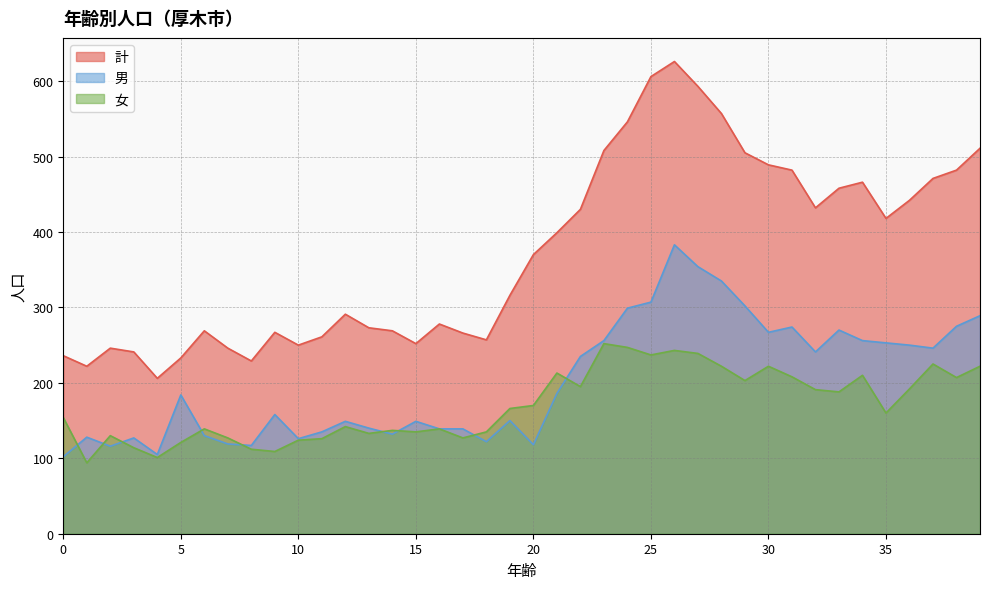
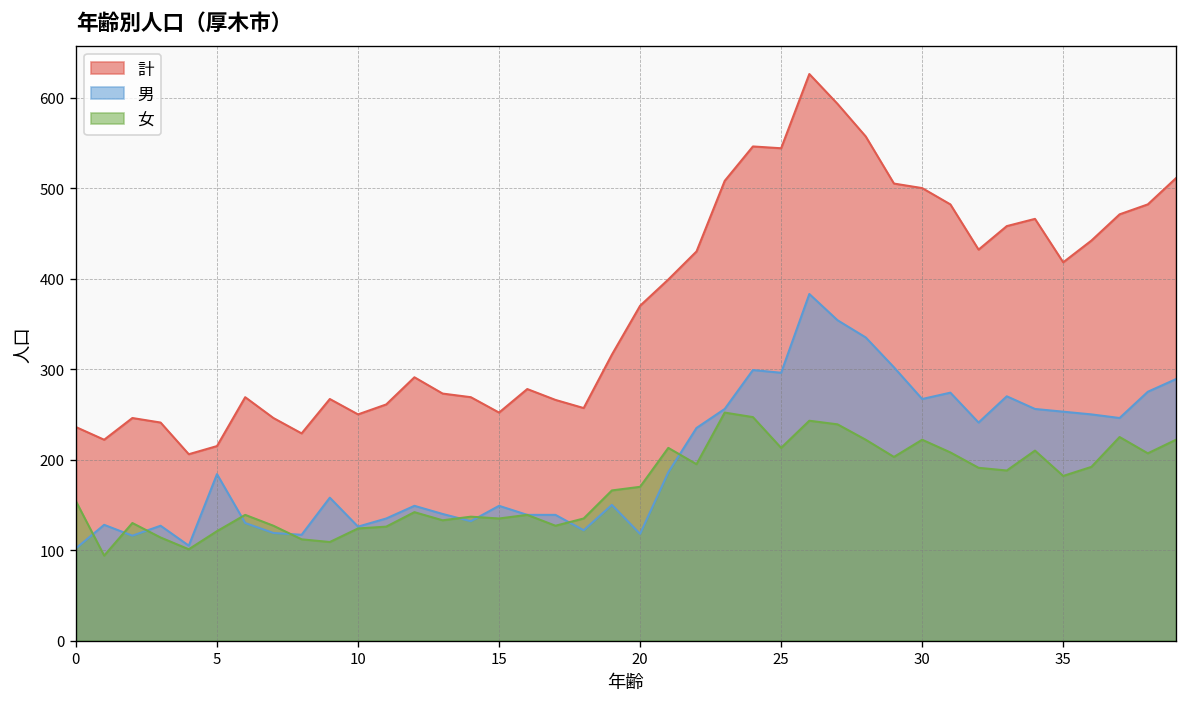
  {
    "計": {
      "0": 240,
-     "5": 230,
+     "5": 220,
      "10": 250,
      "15": 250,
      "20": 370,
-     "25": 610,
-     "30": 490,
+     "25": 540,
+     "30": 500,
      "35": 420
    },
    "男": {
      "0": 100,
      "5": 180,
      "15": 150,
      "20": 120,
-     "25": 310,
+     "25": 300,
      "30": 270,
      "35": 250
    },
    "女": {
      "0": 150,
      "5": 120,
      "15": 140,
      "20": 170,
-     "25": 240,
+     "25": 210,
      "30": 220,
-     "35": 160
+     "35": 180
    }
  }
